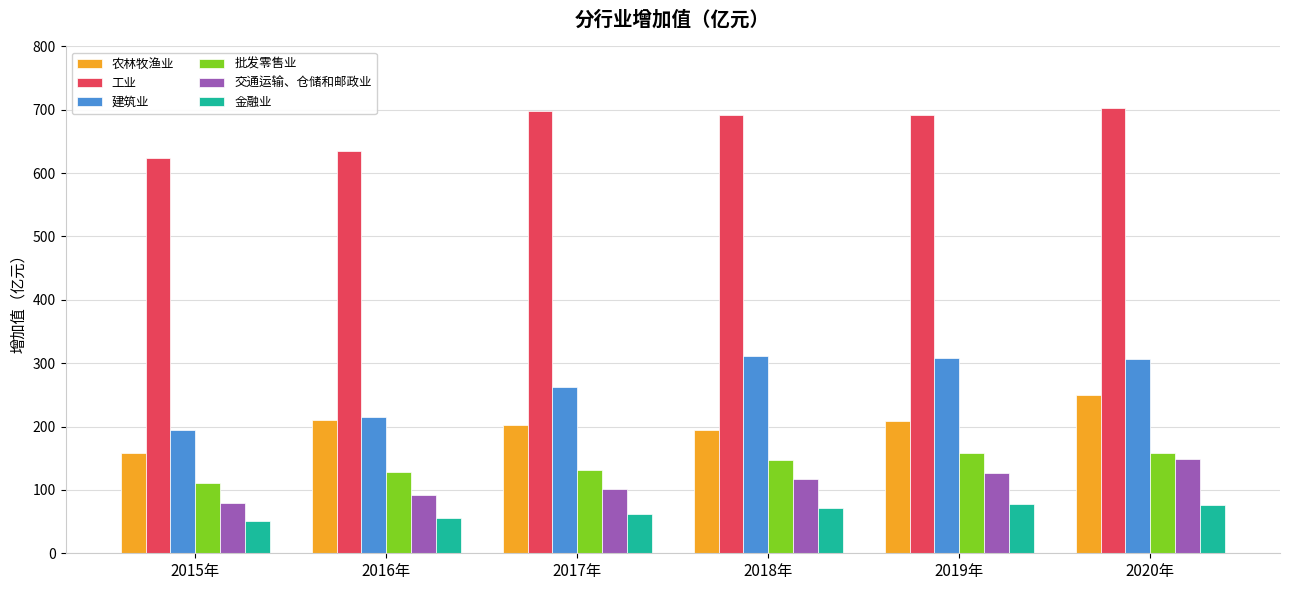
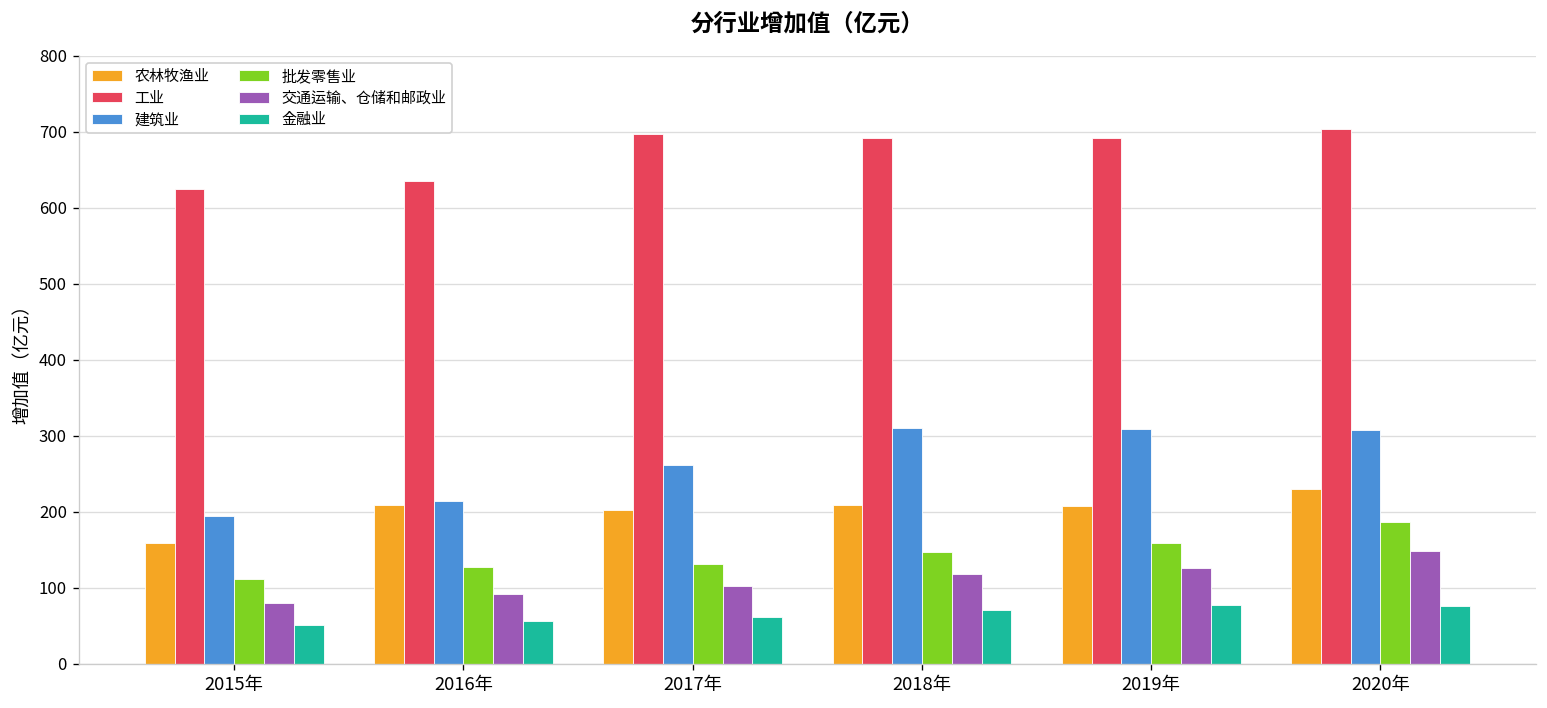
  {
    "农林牧渔业": {
      "2015年": 160,
      "2016年": 210,
      "2017年": 200,
-     "2018年": 190,
+     "2018年": 210,
      "2019年": 210,
-     "2020年": 250
+     "2020年": 230
    },
    "工业": {
      "2015年": 620,
      "2016年": 630,
      "2017年": 700,
      "2018年": 690,
      "2019年": 690,
      "2020年": 700
    },
    "建筑业": {
      "2015年": 190,
      "2016年": 210,
      "2017年": 260,
      "2018年": 310,
      "2019年": 310,
      "2020年": 310
    },
    "批发零售业": {
      "2015年": 110,
      "2016年": 130,
      "2017年": 130,
      "2018年": 150,
      "2019年": 160,
-     "2020年": 160
+     "2020年": 190
    },
    "交通运输、仓储和邮政业": {
      "2015年": 80,
      "2016年": 90,
      "2017年": 100,
      "2018年": 120,
      "2019年": 130,
      "2020年": 150
    },
    "金融业": {
      "2015年": 50,
      "2016年": 60,
      "2017年": 60,
      "2018年": 70,
      "2019年": 80,
      "2020年": 80
    }
  }
